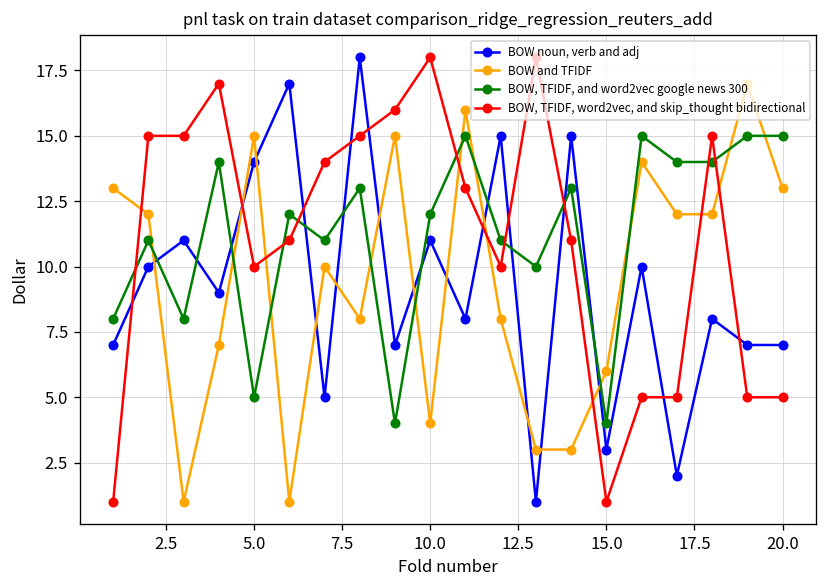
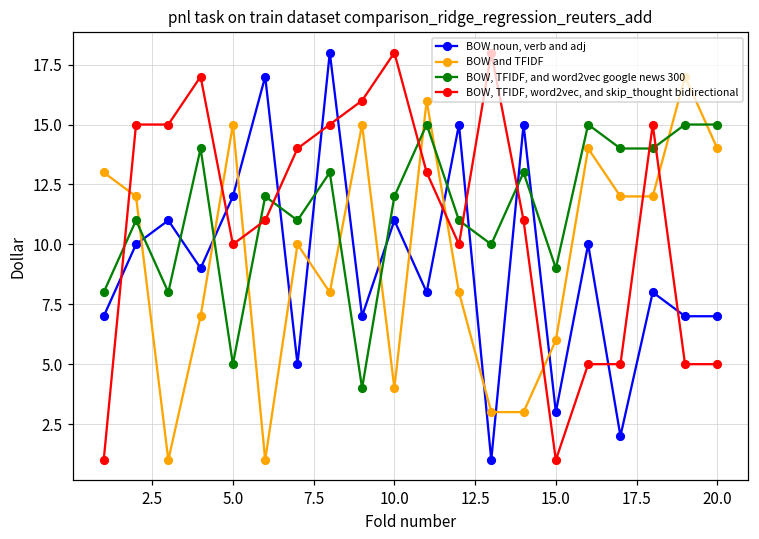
  {
    "BOW noun, verb and adj": {
-     "5.0": 14,
+     "5.0": 12,
      "10.0": 11,
      "15.0": 3,
      "20.0": 7
    },
    "BOW and TFIDF": {
      "5.0": 15,
      "10.0": 4,
      "15.0": 6,
-     "20.0": 13
+     "20.0": 14
    },
    "BOW, TFIDF, and word2vec google news 300": {
      "5.0": 5,
      "10.0": 12,
-     "15.0": 4,
+     "15.0": 9,
      "20.0": 15
    },
    "BOW, TFIDF, word2vec, and skip_thought bidirectional": {
      "5.0": 10,
      "10.0": 18,
      "15.0": 1,
      "20.0": 5
    }
  }
